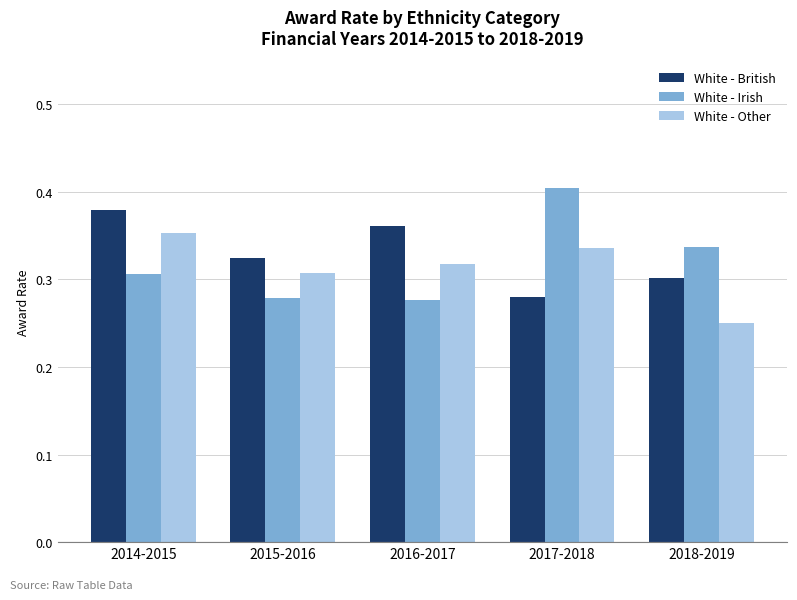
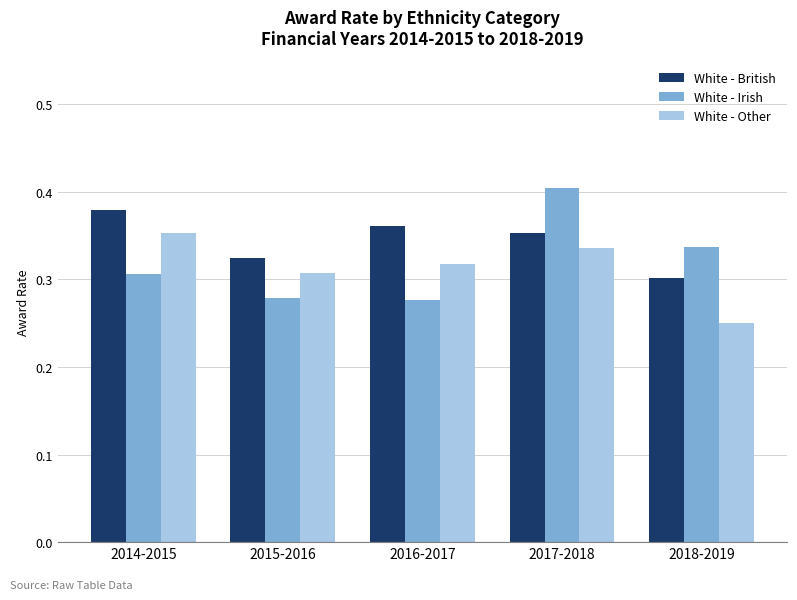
  {
    "White - British": {
      "2014-2015": 0.38,
      "2015-2016": 0.33,
      "2016-2017": 0.36,
-     "2017-2018": 0.28,
+     "2017-2018": 0.35,
      "2018-2019": 0.30
    }
  }
